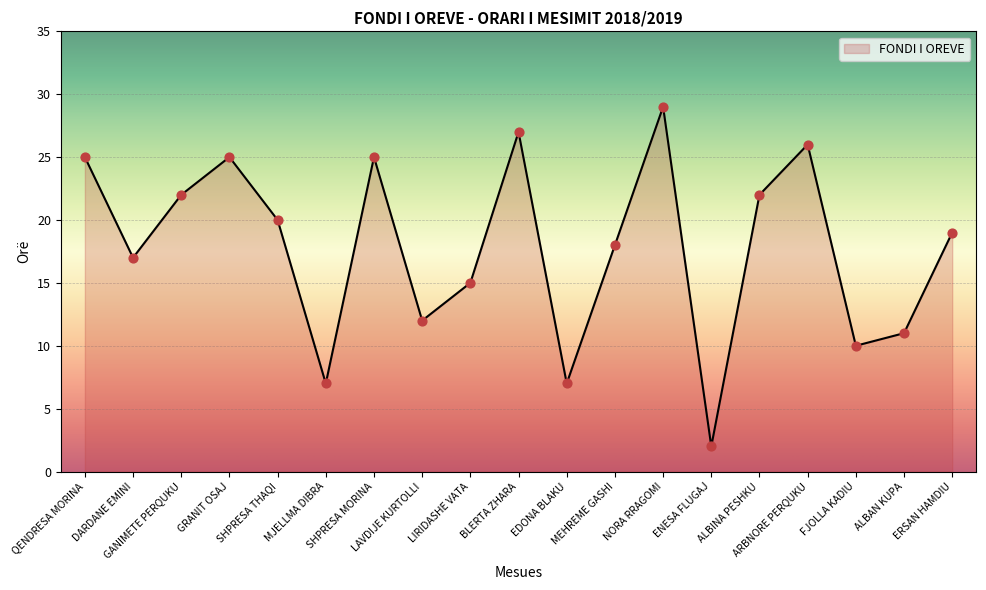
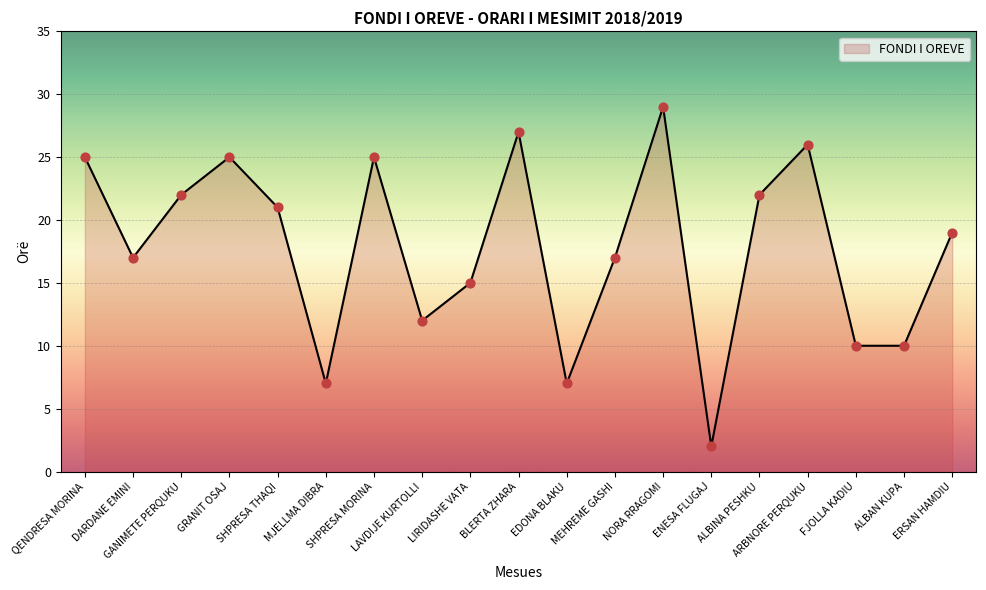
  {
    "QENDRESA MORINA": 25,
    "DARDANE EMINI": 17,
    "GANIMETE PERQUKU": 22,
    "GRANIT OSAJ": 25,
-   "SHPRESA THAQI": 20,
+   "SHPRESA THAQI": 21,
    "MJELLMA DIBRA": 7,
    "SHPRESA MORINA": 25,
    "LAVDIJE KURTOLLI": 12,
    "LIRIDASHE VATA": 15,
    "BLERTA ZHARA": 27,
    "EDONA BLAKU": 7,
-   "MEHREME GASHI": 18,
+   "MEHREME GASHI": 17,
    "NORA RRAGOMI": 29,
    "ENESA FLUGAJ": 2,
    "ALBINA PESHKU": 22,
    "ARBNORE PERQUKU": 26,
    "FJOLLA KADIU": 10,
-   "ALBAN KUPA": 11,
+   "ALBAN KUPA": 10,
    "ERSAN HAMDIU": 19
  }
